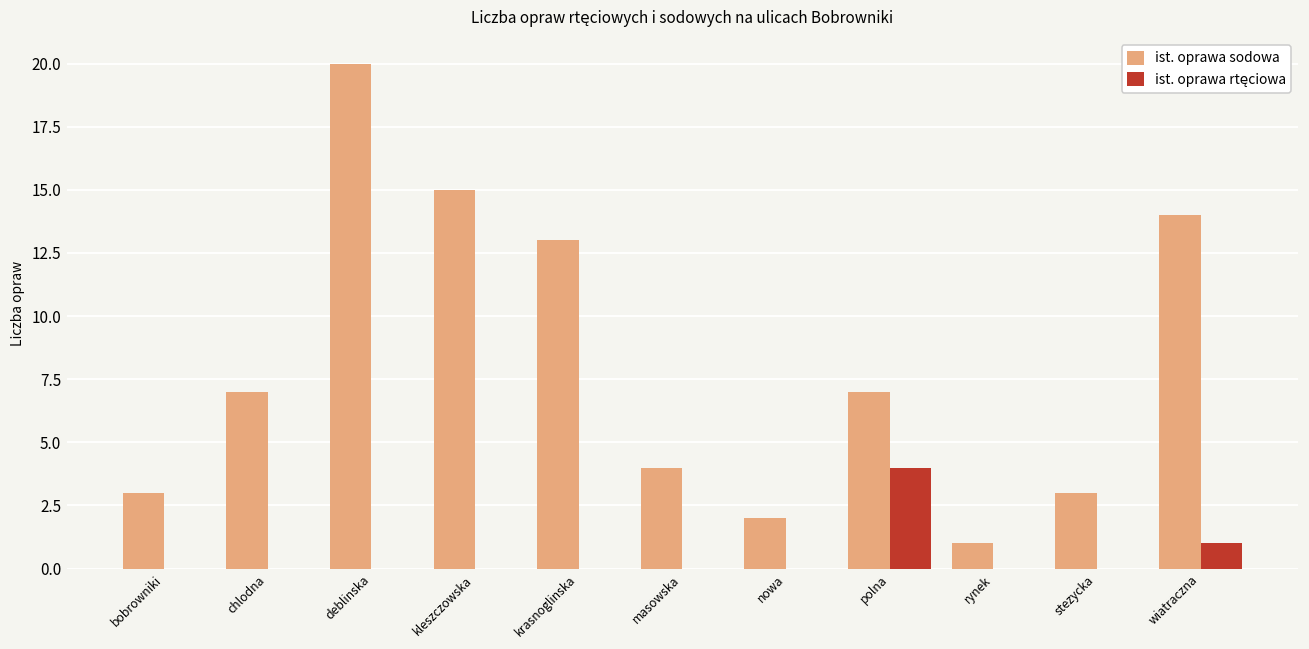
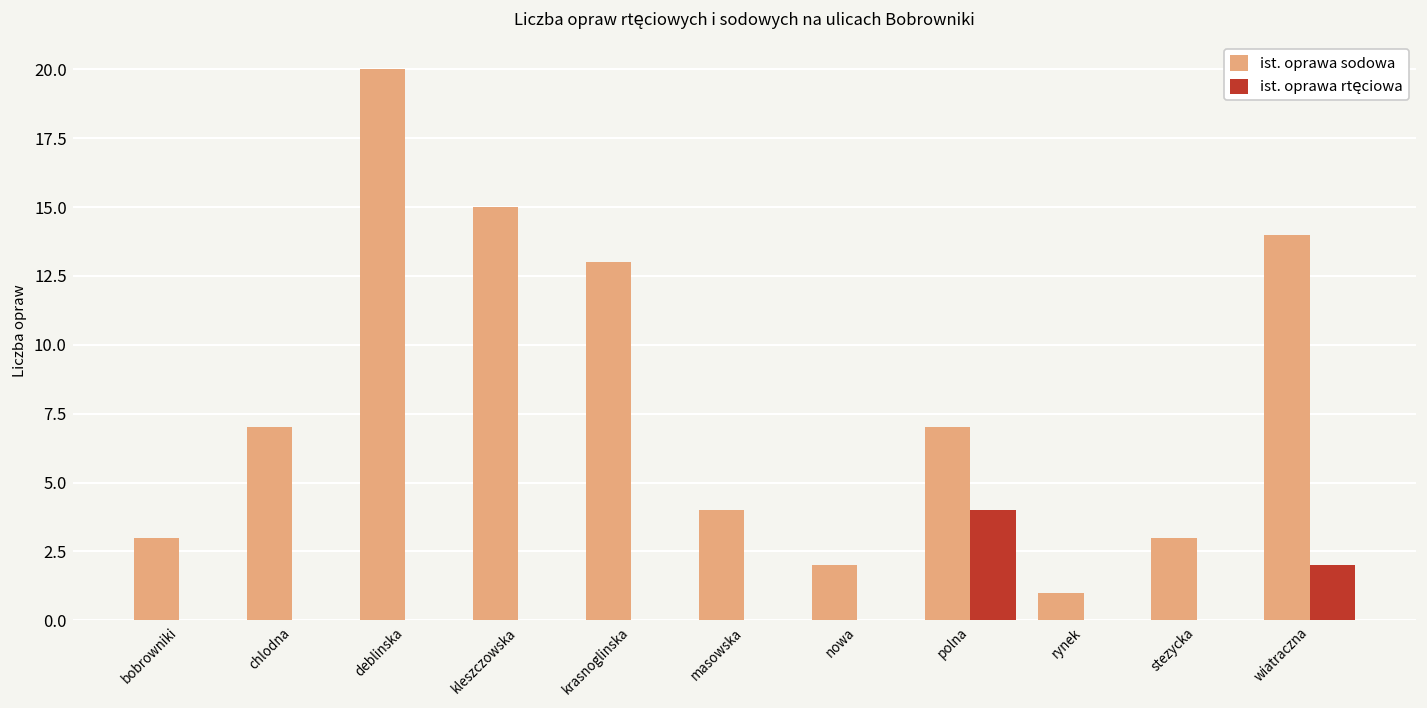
  {
    "ist. oprawa sodowa": {
      "bobrowniki": 3,
      "chlodna": 7,
      "deblinska": 20,
      "kleszczowska": 15,
      "krasnoglinska": 13,
      "masowska": 4,
      "nowa": 2,
      "polna": 7,
      "rynek": 1,
      "stezycka": 3,
      "wiatraczna": 14
    },
    "ist. oprawa rtęciowa": {
      "bobrowniki": 0,
      "chlodna": 0,
      "deblinska": 0,
      "kleszczowska": 0,
      "krasnoglinska": 0,
      "masowska": 0,
      "nowa": 0,
      "polna": 4,
      "rynek": 0,
      "stezycka": 0,
-     "wiatraczna": 1
+     "wiatraczna": 2
    }
  }
